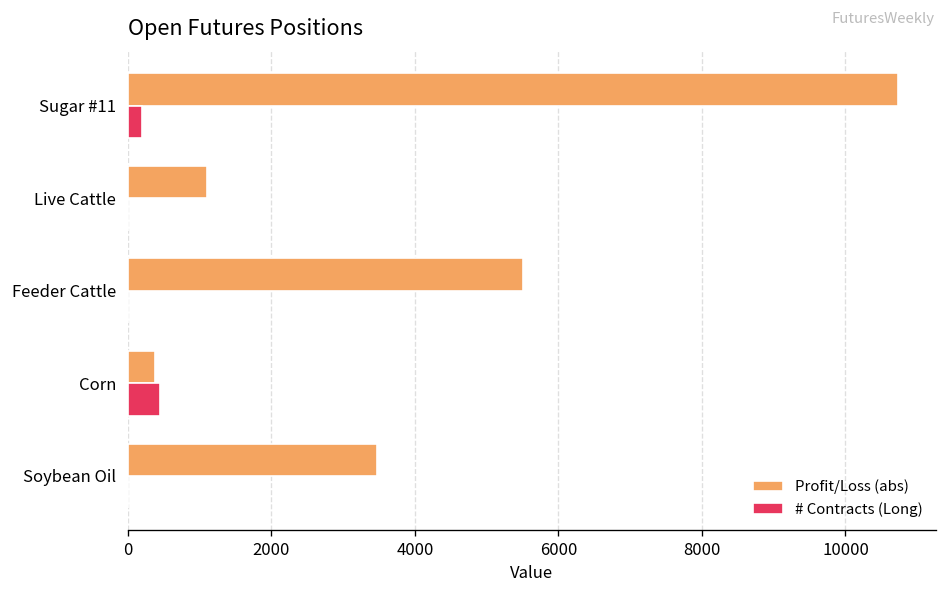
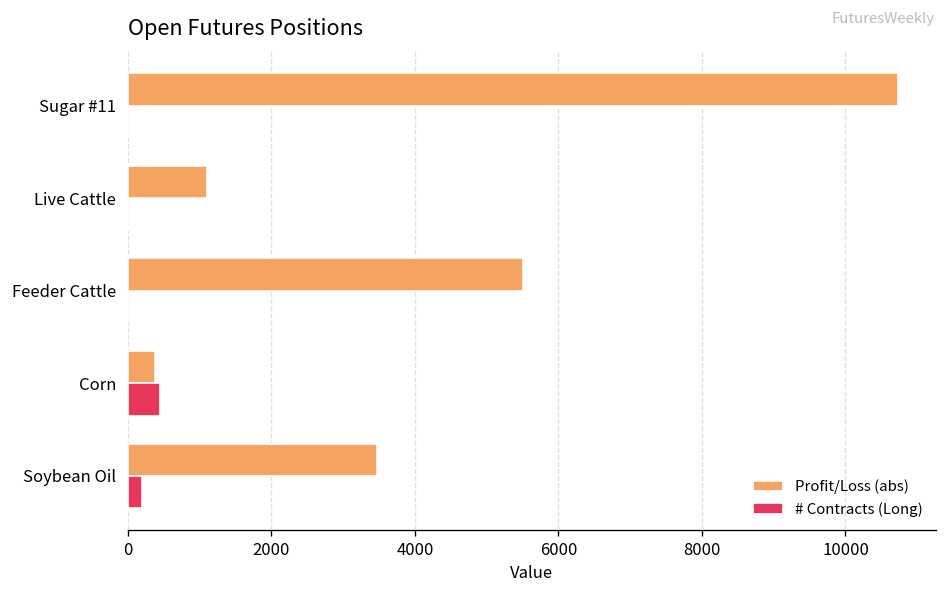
  {
    "Profit/Loss (abs)": {
      "Sugar #11": 10700,
      "Live Cattle": 1100,
      "Feeder Cattle": 5500,
      "Corn": 400,
      "Soybean Oil": 3500
    },
    "# Contracts (Long)": {
-     "Sugar #11": 200,
+     "Sugar #11": 0,
      "Corn": 400,
-     "Soybean Oil": 0
+     "Soybean Oil": 200
    }
  }
